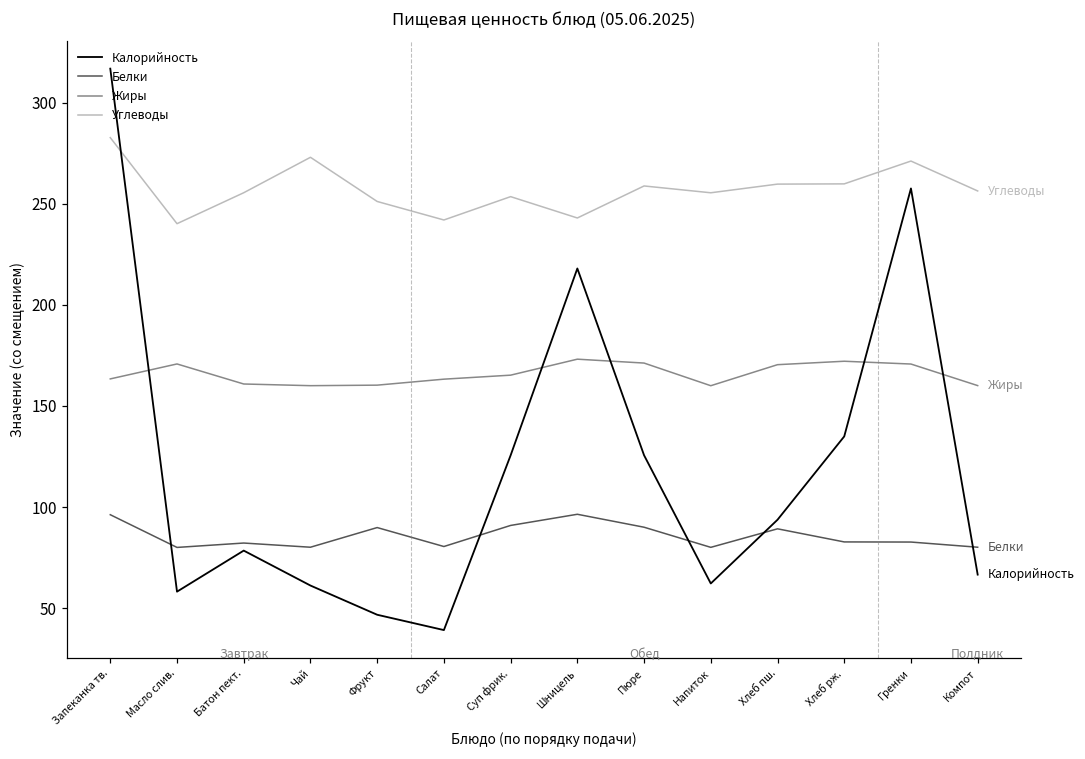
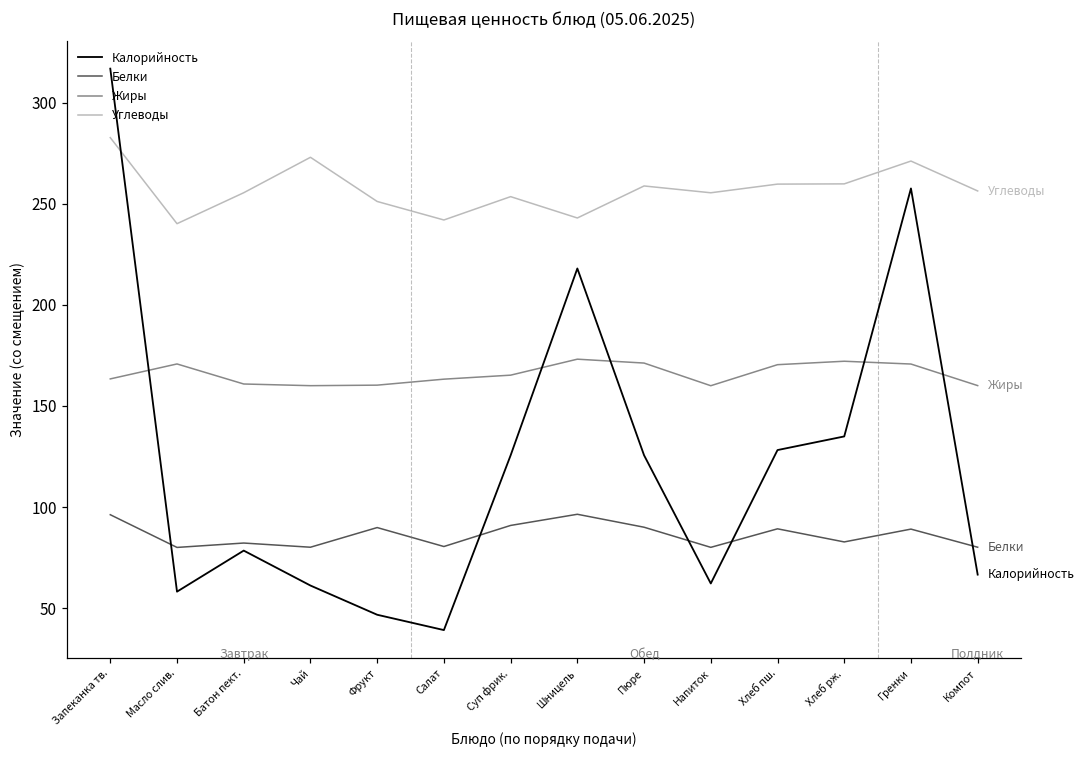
  {
    "Калорийность": {
      "Запеканка тв.": 317,
      "Масло слив.": 58,
      "Батон пект.": 79,
      "Чай": 61,
      "Фрукт": 47,
      "Салат": 39,
      "Суп фрик.": 126,
      "Шницель": 218,
      "Пюре": 126,
      "Напиток": 62,
-     "Хлеб пш.": 94,
+     "Хлеб пш.": 128,
      "Хлеб рж.": 135,
      "Гренки": 258,
      "Компот": 67
    },
    "Белки": {
      "Запеканка тв.": 96,
      "Масло слив.": 80,
      "Батон пект.": 82,
      "Чай": 80,
      "Фрукт": 90,
      "Салат": 81,
      "Суп фрик.": 91,
      "Шницель": 96,
      "Пюре": 90,
      "Напиток": 80,
      "Хлеб пш.": 89,
      "Хлеб рж.": 83,
-     "Гренки": 83,
+     "Гренки": 89,
      "Компот": 80
    },
    "Жиры": {
      "Запеканка тв.": 163,
      "Масло слив.": 171,
      "Батон пект.": 161,
      "Чай": 160,
      "Фрукт": 160,
      "Салат": 163,
      "Суп фрик.": 165,
      "Шницель": 173,
      "Пюре": 171,
      "Напиток": 160,
      "Хлеб пш.": 170,
      "Хлеб рж.": 172,
      "Гренки": 171,
      "Компот": 160
    },
    "Углеводы": {
      "Запеканка тв.": 283,
      "Масло слив.": 240,
      "Батон пект.": 255,
      "Чай": 273,
      "Фрукт": 251,
      "Салат": 242,
      "Суп фрик.": 253,
      "Шницель": 243,
      "Пюре": 259,
      "Напиток": 255,
      "Хлеб пш.": 260,
      "Хлеб рж.": 260,
      "Гренки": 271,
      "Компот": 256
    }
  }
